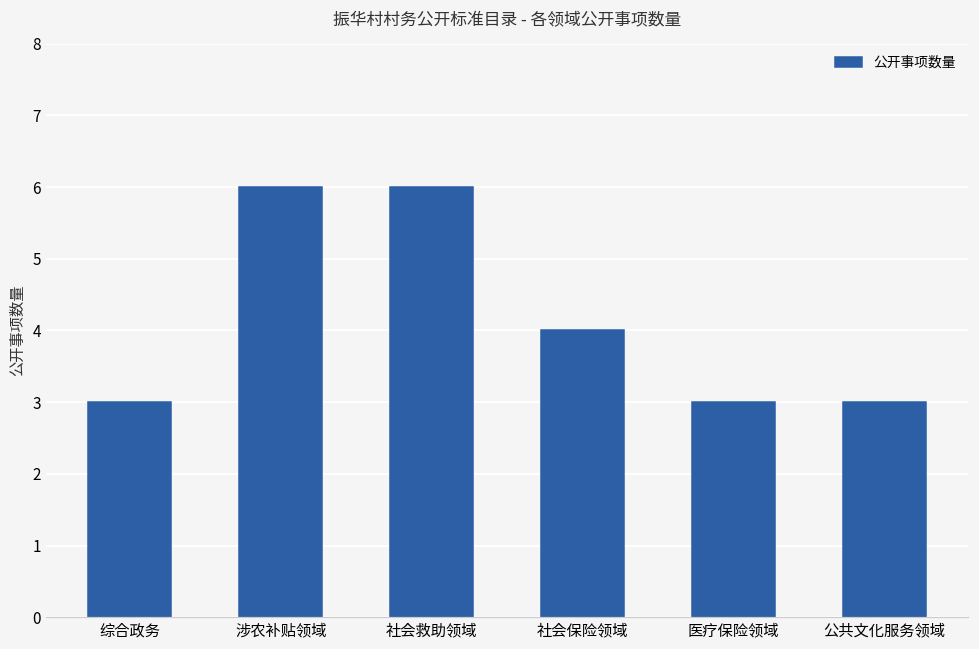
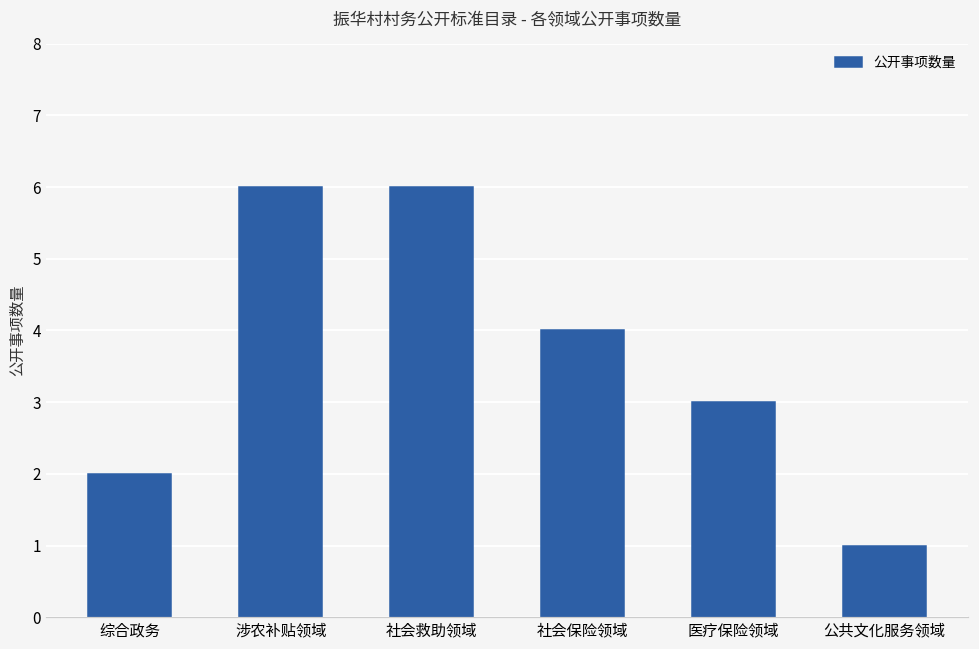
  {
-   "综合政务": 3,
+   "综合政务": 2,
    "涉农补贴领域": 6,
    "社会救助领域": 6,
    "社会保险领域": 4,
    "医疗保险领域": 3,
-   "公共文化服务领域": 3
+   "公共文化服务领域": 1
  }
